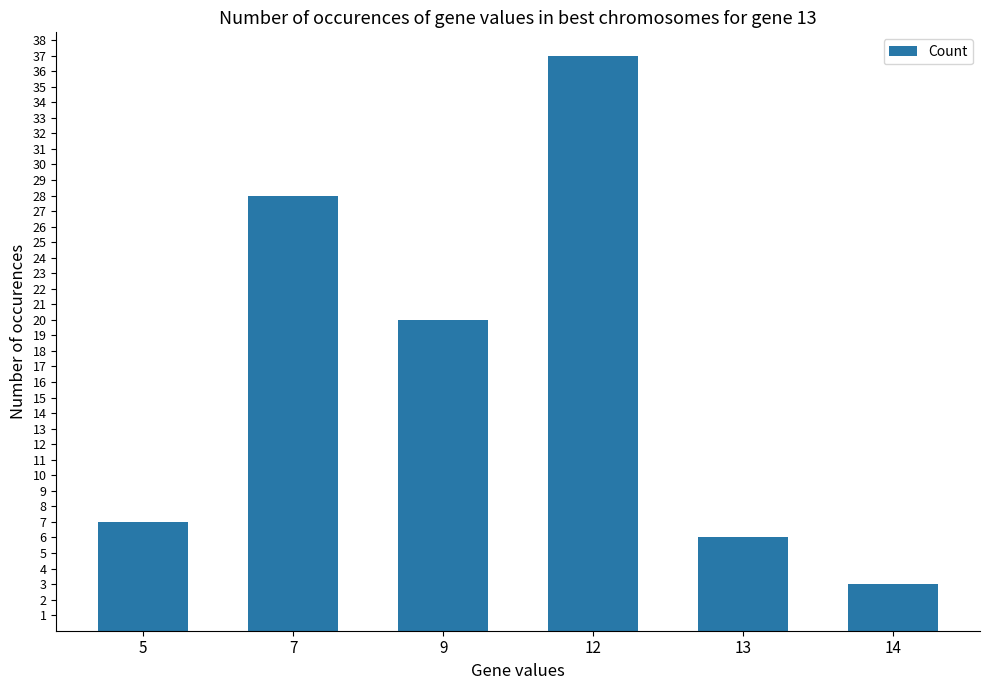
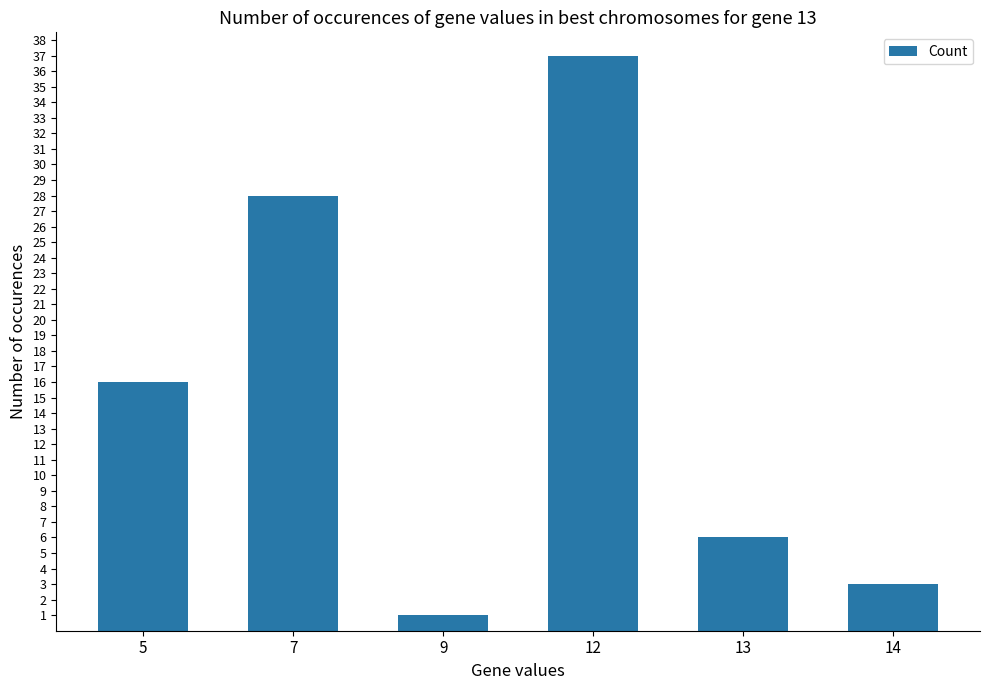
  {
-   "5": 7,
+   "5": 16,
    "7": 28,
-   "9": 20,
+   "9": 1,
    "12": 37,
    "13": 6,
    "14": 3
  }
